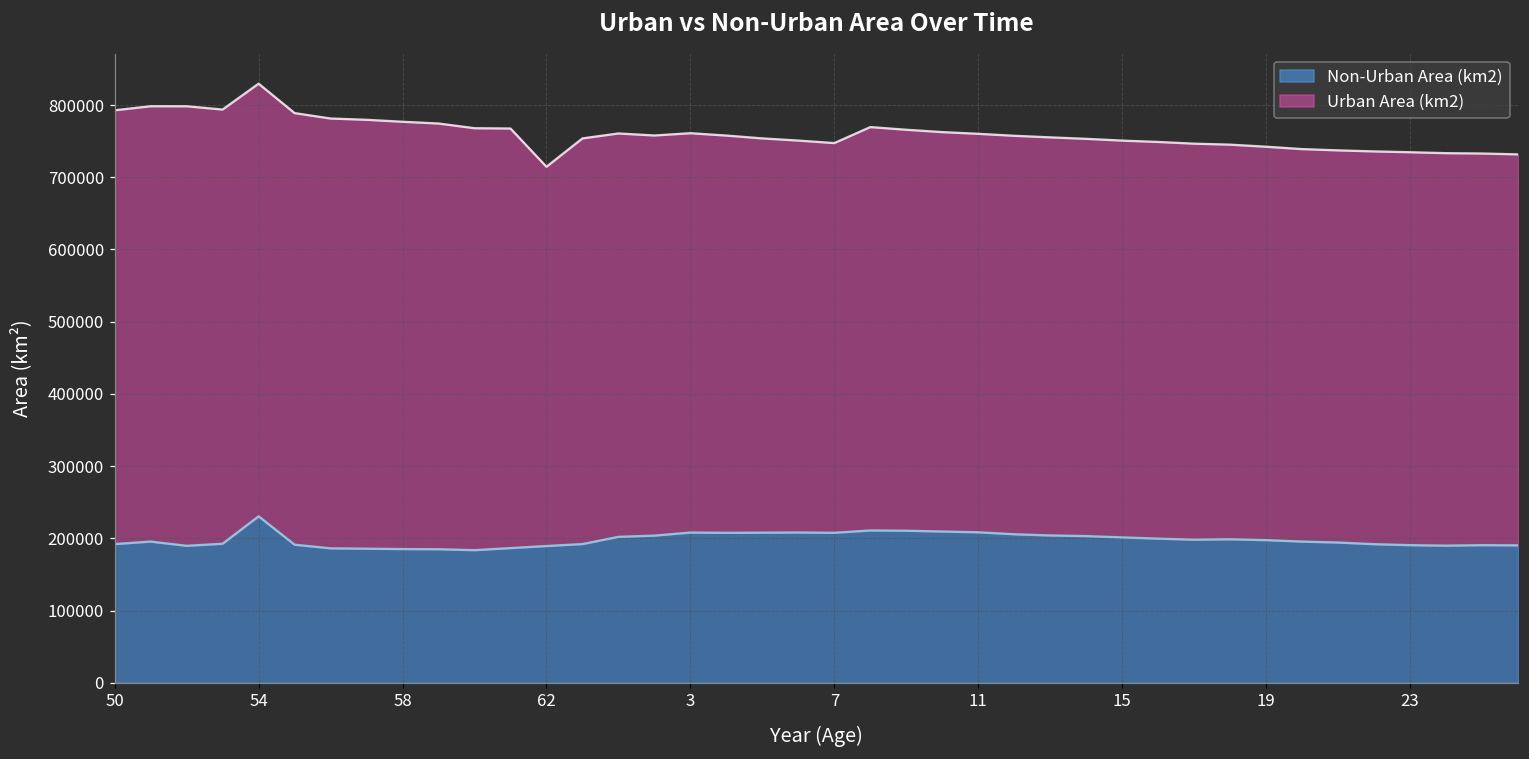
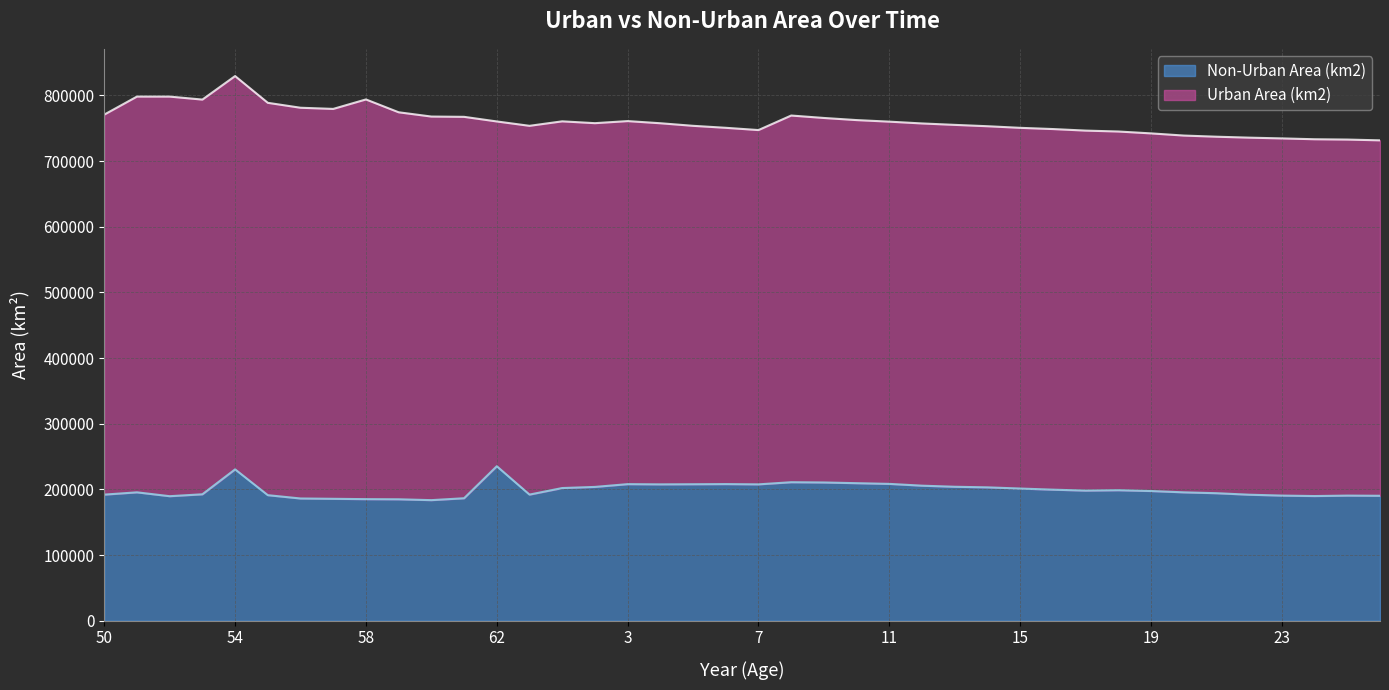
  {
    "Non-Urban Area (km2)": {
      "50": 190000,
      "54": 230000,
      "58": 190000,
-     "62": 190000
+     "62": 240000
    },
    "Urban Area (km2)": {
-     "50": 600000,
+     "50": 580000,
      "54": 600000,
-     "58": 590000,
+     "58": 610000,
      "62": 530000
    }
  }
